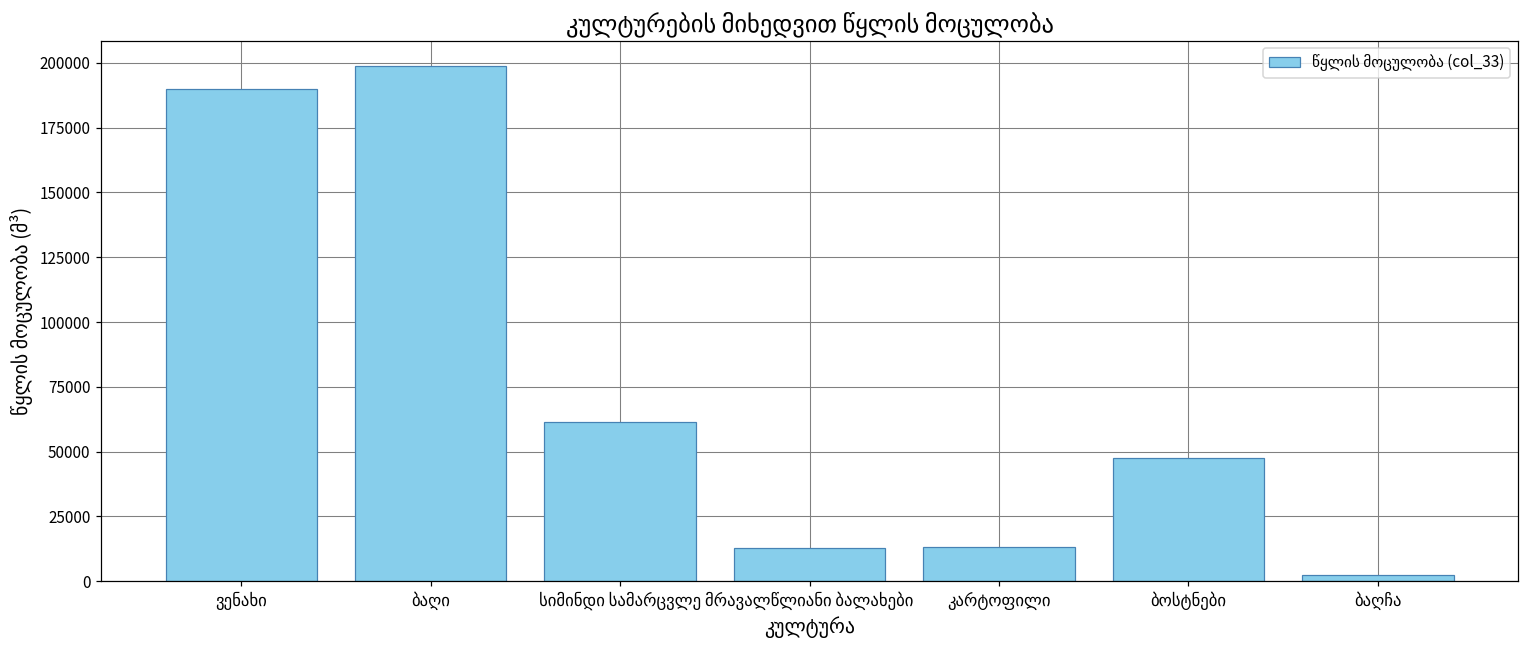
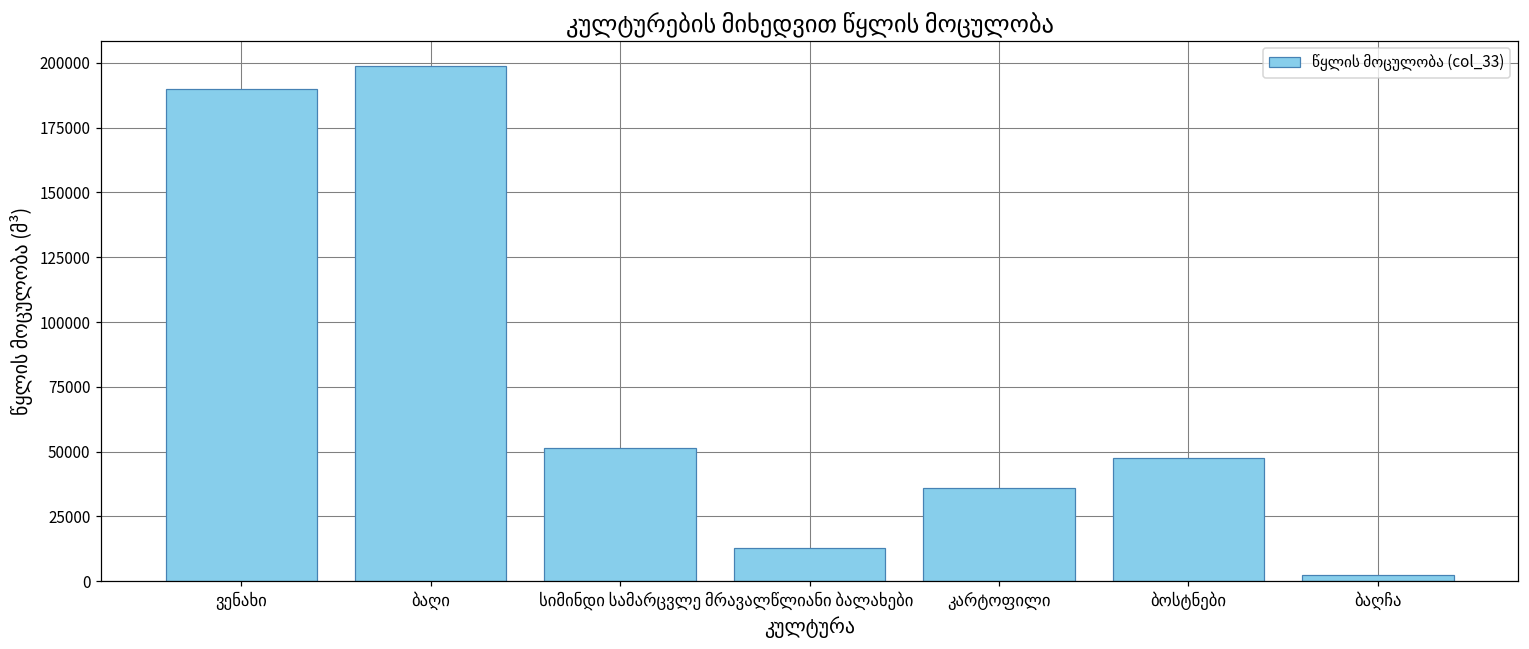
  {
    "ვენახი": 190000,
    "ბაღი": 199000,
-   "სიმინდი სამარცვლე": 62000,
+   "სიმინდი სამარცვლე": 51000,
    "მრავალწლიანი ბალახები": 13000,
-   "კარტოფილი": 13000,
+   "კარტოფილი": 36000,
    "ბოსტნები": 48000,
    "ბაღჩა": 3000
  }
